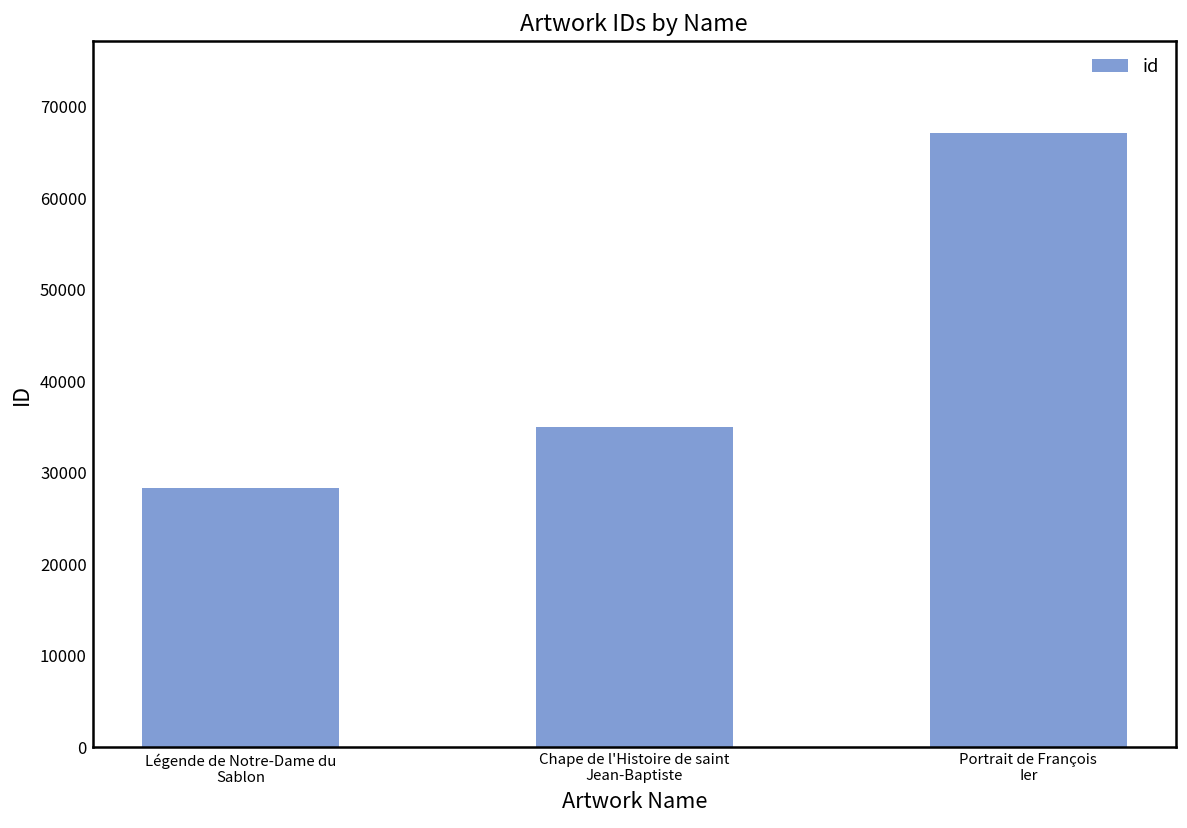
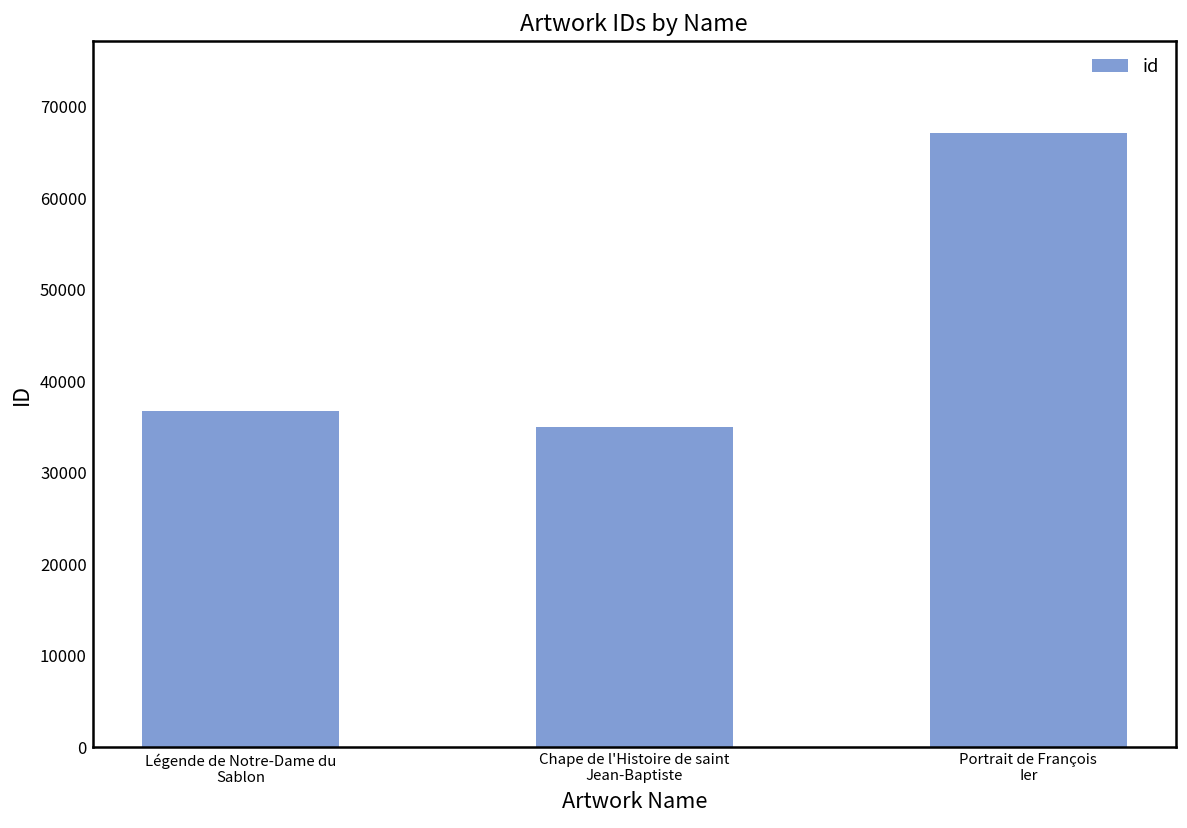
  {
-   "Légende de Notre-Dame du Sablon": 28000,
+   "Légende de Notre-Dame du Sablon": 37000,
    "Chape de l'Histoire de saint Jean-Baptiste": 35000,
    "Portrait de François Ier": 67000
  }
